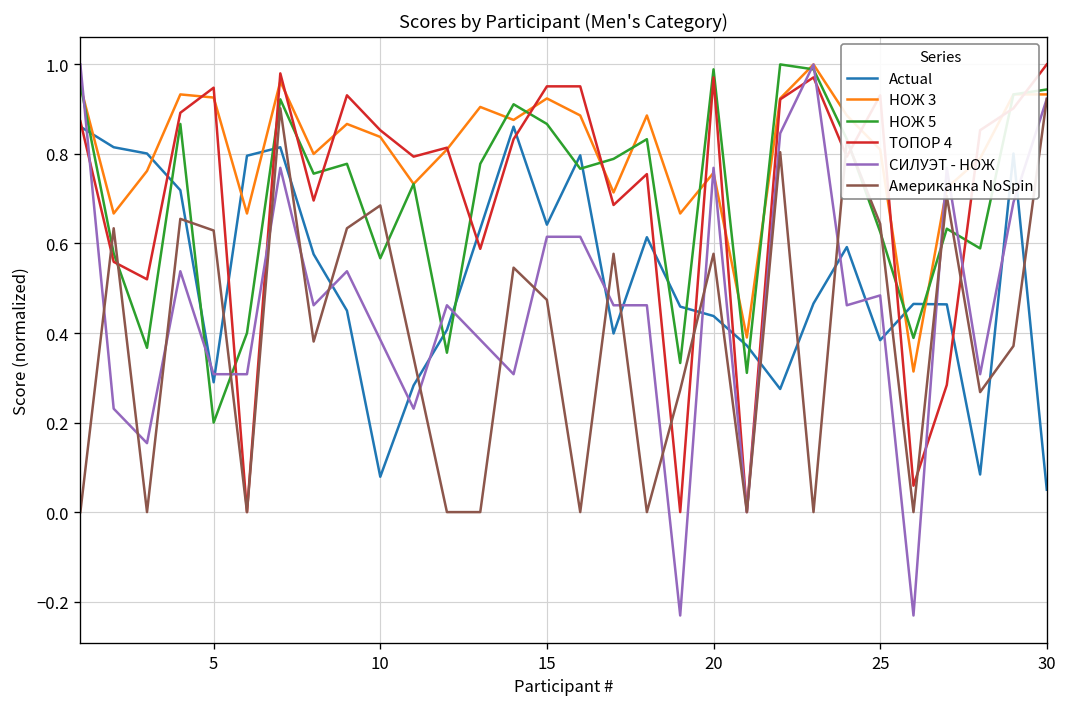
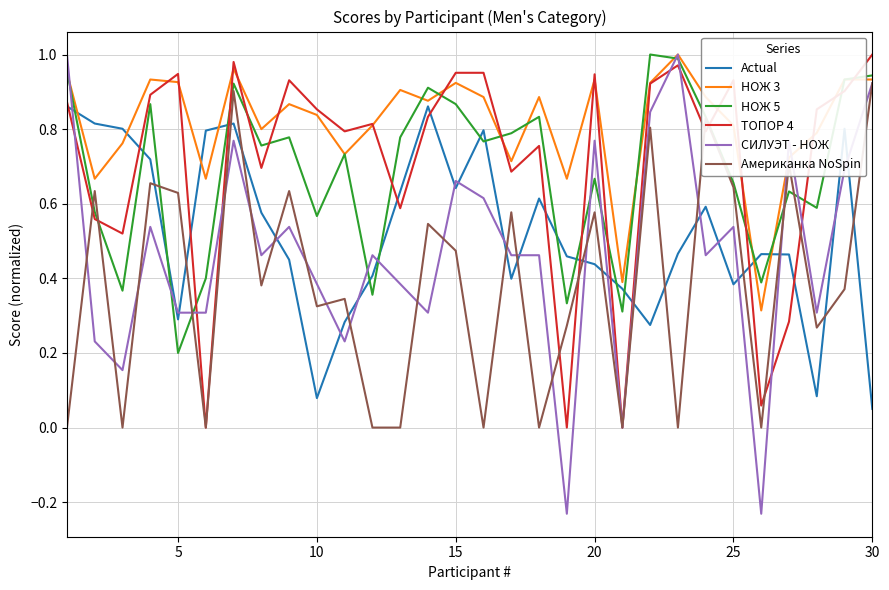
  {
    "Actual": {
      "5": 0.29,
      "10": 0.08,
      "15": 0.64,
      "20": 0.44,
      "25": 0.38,
      "30": 0.05
    },
    "НОЖ 3": {
      "5": 0.93,
      "10": 0.84,
      "15": 0.92,
-     "20": 0.76,
+     "20": 0.93,
      "30": 0.93
    },
    "НОЖ 5": {
      "5": 0.20,
      "10": 0.57,
      "15": 0.87,
-     "20": 0.99,
-     "25": 0.63,
+     "20": 0.67,
+     "25": 0.66,
      "30": 0.94
    },
    "ТОПОР 4": {
      "5": 0.95,
      "10": 0.85,
      "15": 0.95,
-     "20": 0.97,
+     "20": 0.95,
      "30": 1.00
    },
    "СИЛУЭТ - НОЖ": {
      "5": 0.31,
      "10": 0.39,
-     "15": 0.62,
+     "15": 0.66,
      "20": 0.77,
-     "25": 0.48
+     "25": 0.54
    },
    "Американка NoSpin": {
      "5": 0.63,
-     "10": 0.69,
+     "10": 0.33,
      "15": 0.47,
      "20": 0.58,
      "25": 0.64
    }
  }
